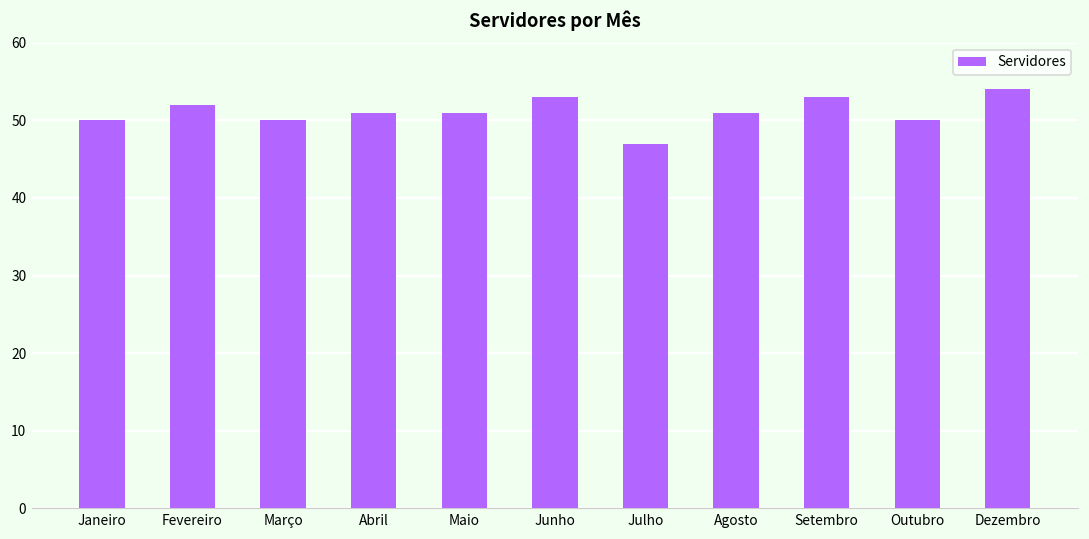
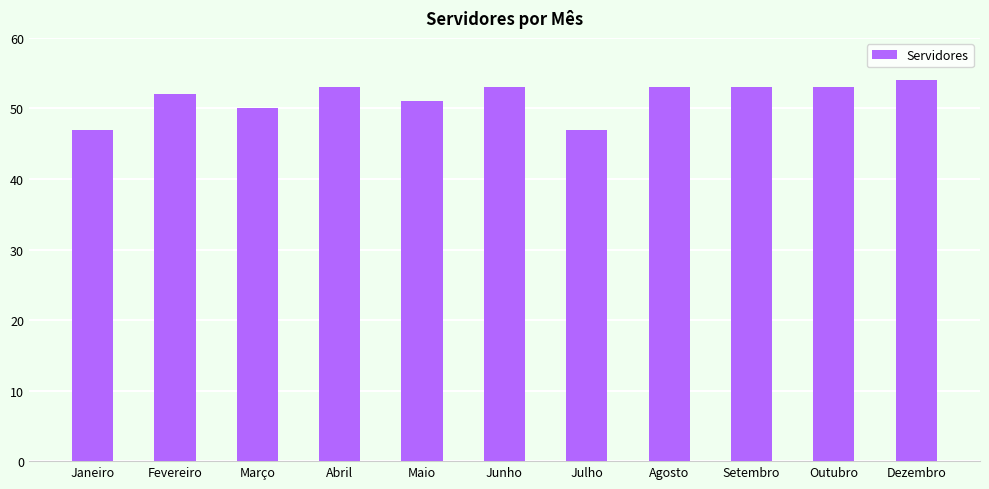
  {
-   "Janeiro": 50,
+   "Janeiro": 47,
    "Fevereiro": 52,
    "Março": 50,
-   "Abril": 51,
+   "Abril": 53,
    "Maio": 51,
    "Junho": 53,
    "Julho": 47,
-   "Agosto": 51,
+   "Agosto": 53,
    "Setembro": 53,
-   "Outubro": 50,
+   "Outubro": 53,
    "Dezembro": 54
  }
